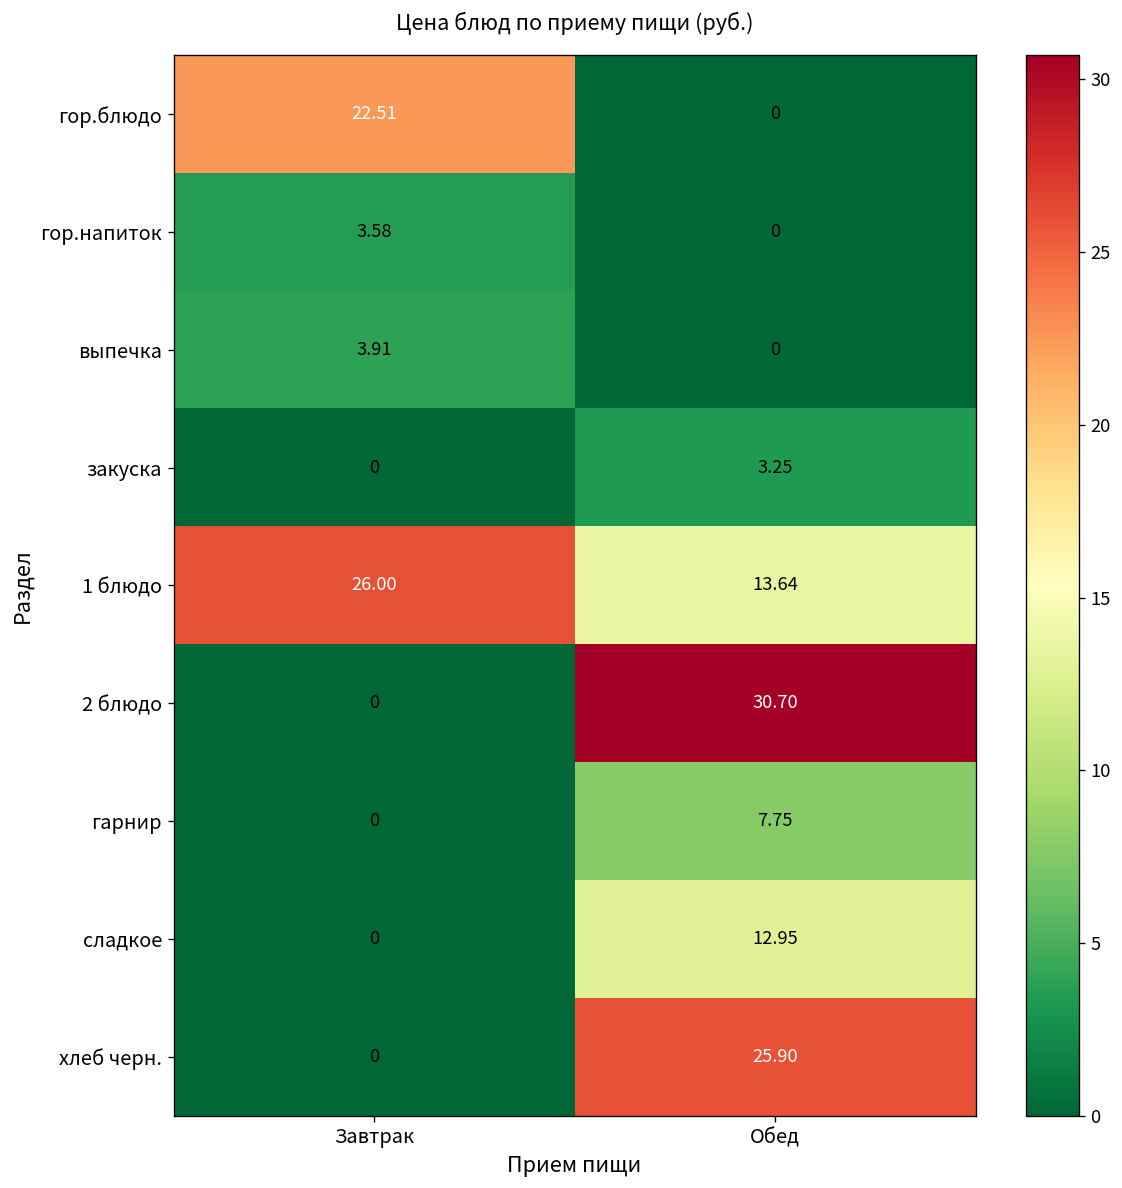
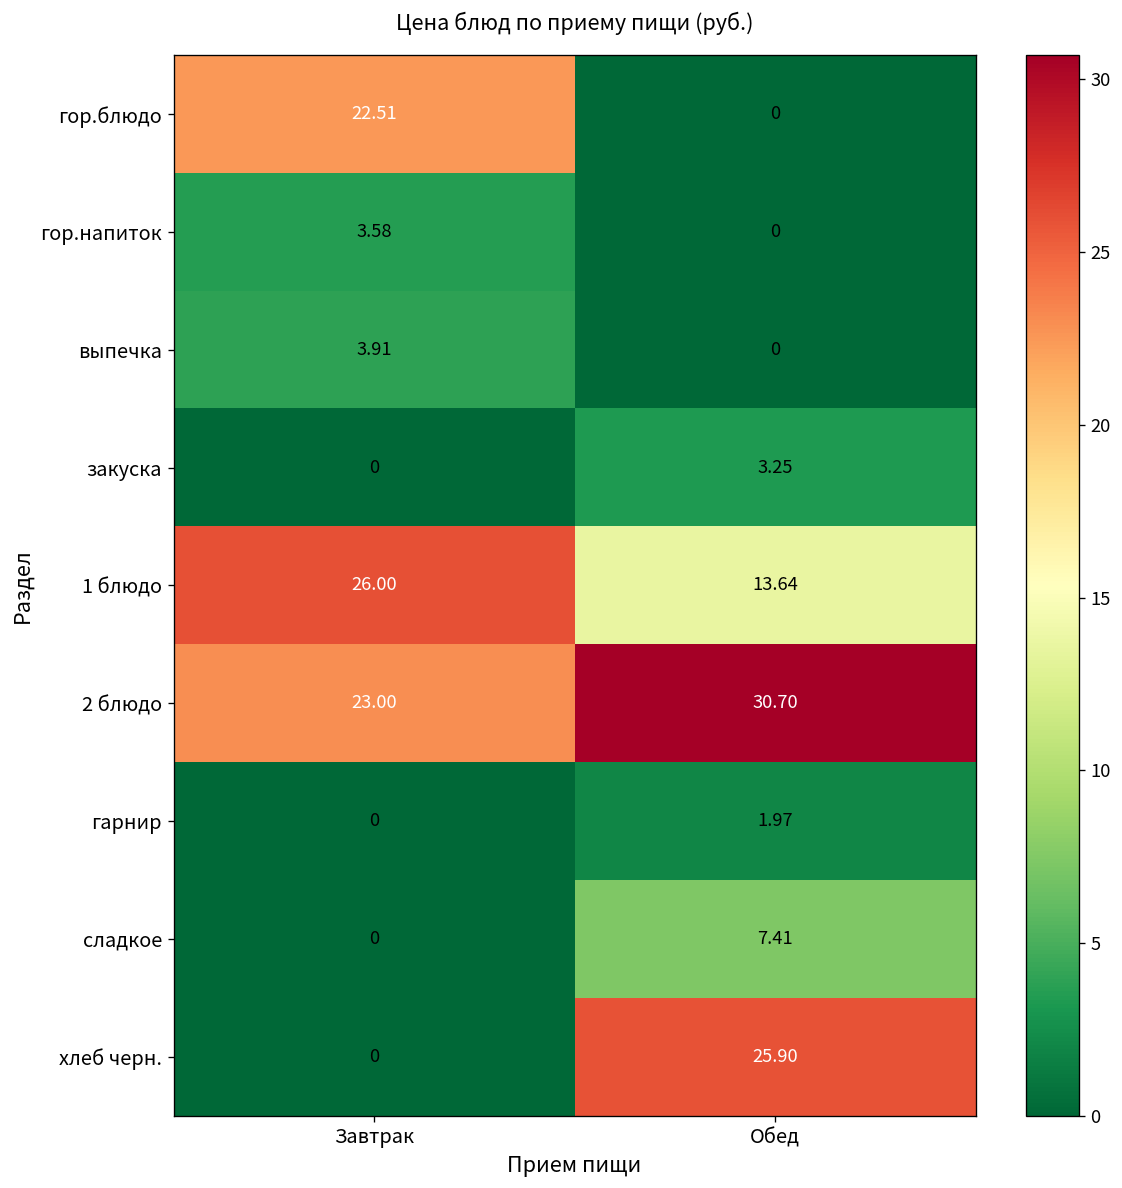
  {
    "гор.блюдо": {
      "Завтрак": 22.51,
      "Обед": 0
    },
    "гор.напиток": {
      "Завтрак": 3.58,
      "Обед": 0
    },
    "выпечка": {
      "Завтрак": 3.91,
      "Обед": 0
    },
    "закуска": {
      "Завтрак": 0,
      "Обед": 3.25
    },
    "1 блюдо": {
      "Завтрак": 26.00,
      "Обед": 13.64
    },
    "2 блюдо": {
-     "Завтрак": 0,
+     "Завтрак": 23.00,
      "Обед": 30.70
    },
    "гарнир": {
      "Завтрак": 0,
-     "Обед": 7.75
+     "Обед": 1.97
    },
    "сладкое": {
      "Завтрак": 0,
-     "Обед": 12.95
+     "Обед": 7.41
    },
    "хлеб черн.": {
      "Завтрак": 0,
      "Обед": 25.90
    }
  }
